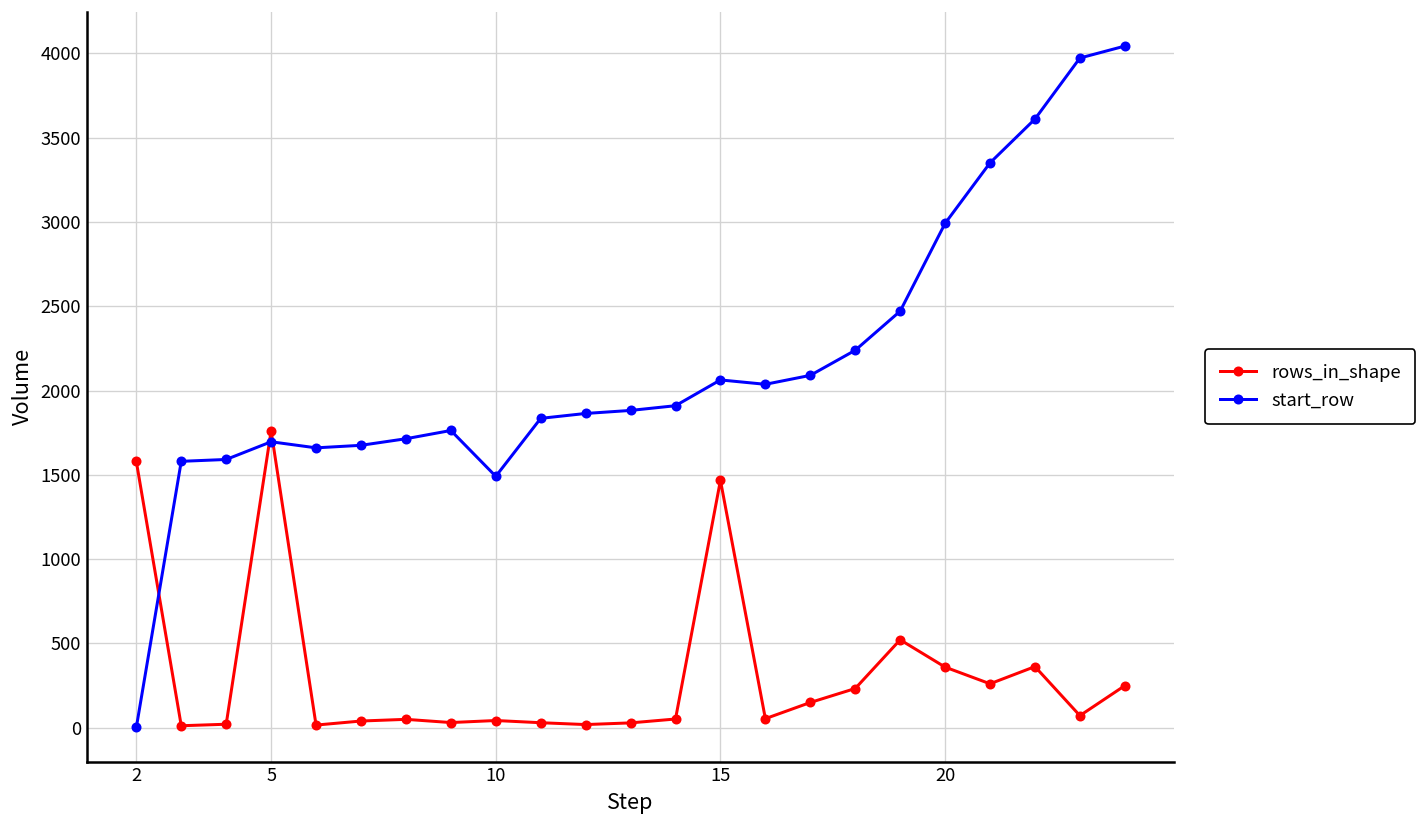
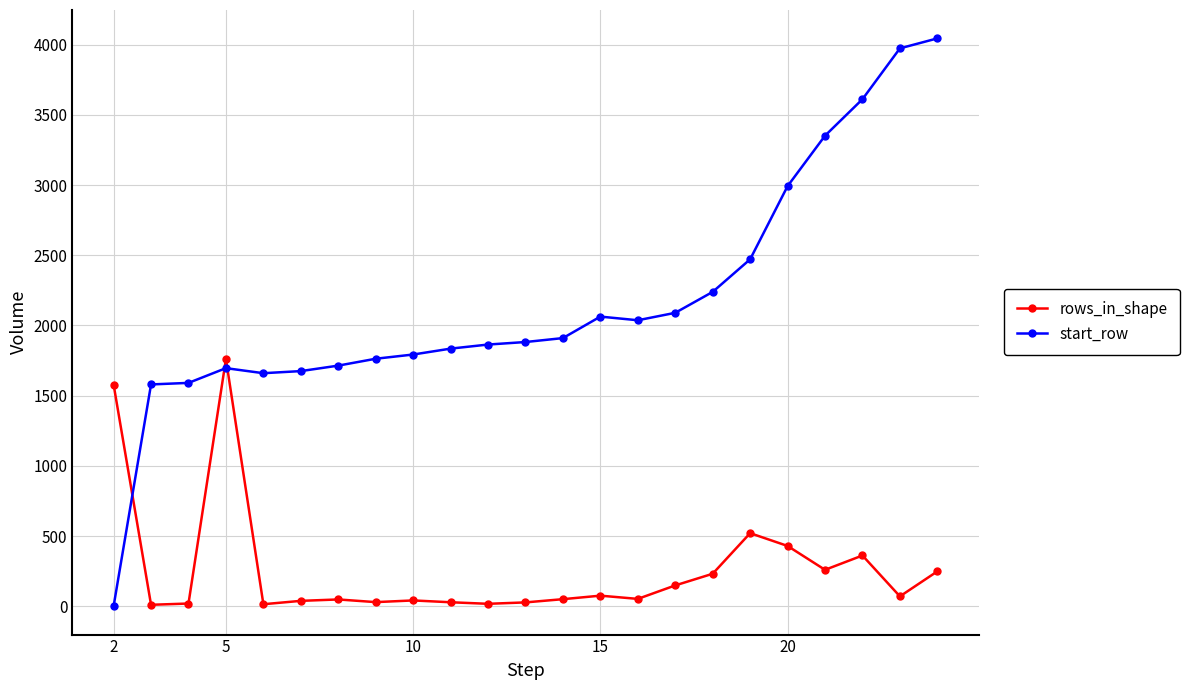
  {
    "rows_in_shape": {
      "2": 1580,
      "5": 1760,
      "10": 40,
-     "15": 1470,
-     "20": 360
+     "15": 80,
+     "20": 430
    },
    "start_row": {
      "2": 0,
      "5": 1700,
-     "10": 1490,
+     "10": 1790,
      "15": 2060,
      "20": 2990
    }
  }
